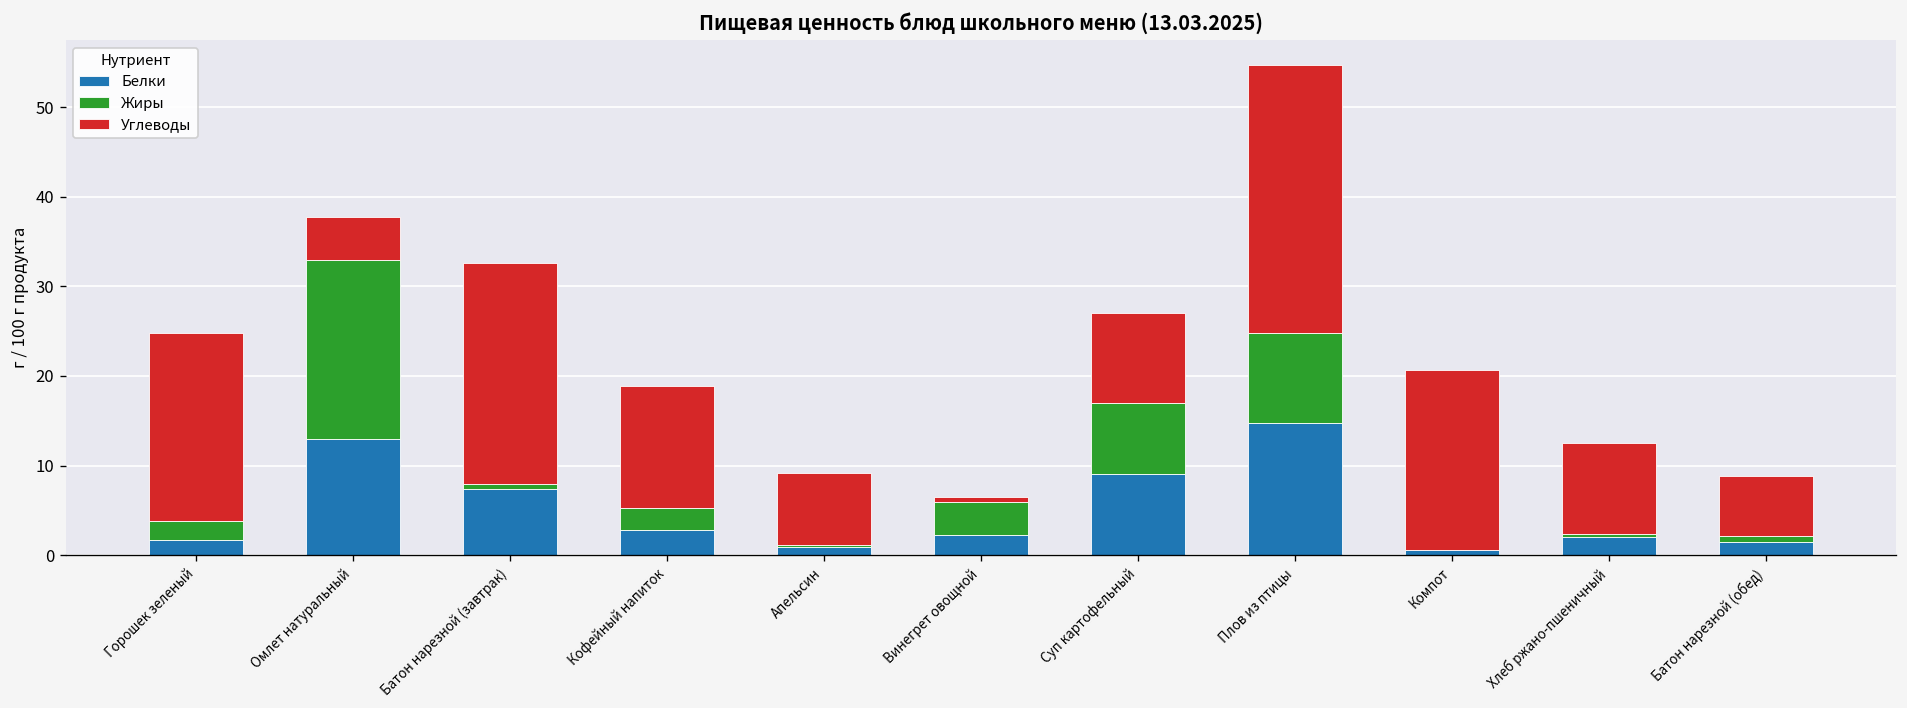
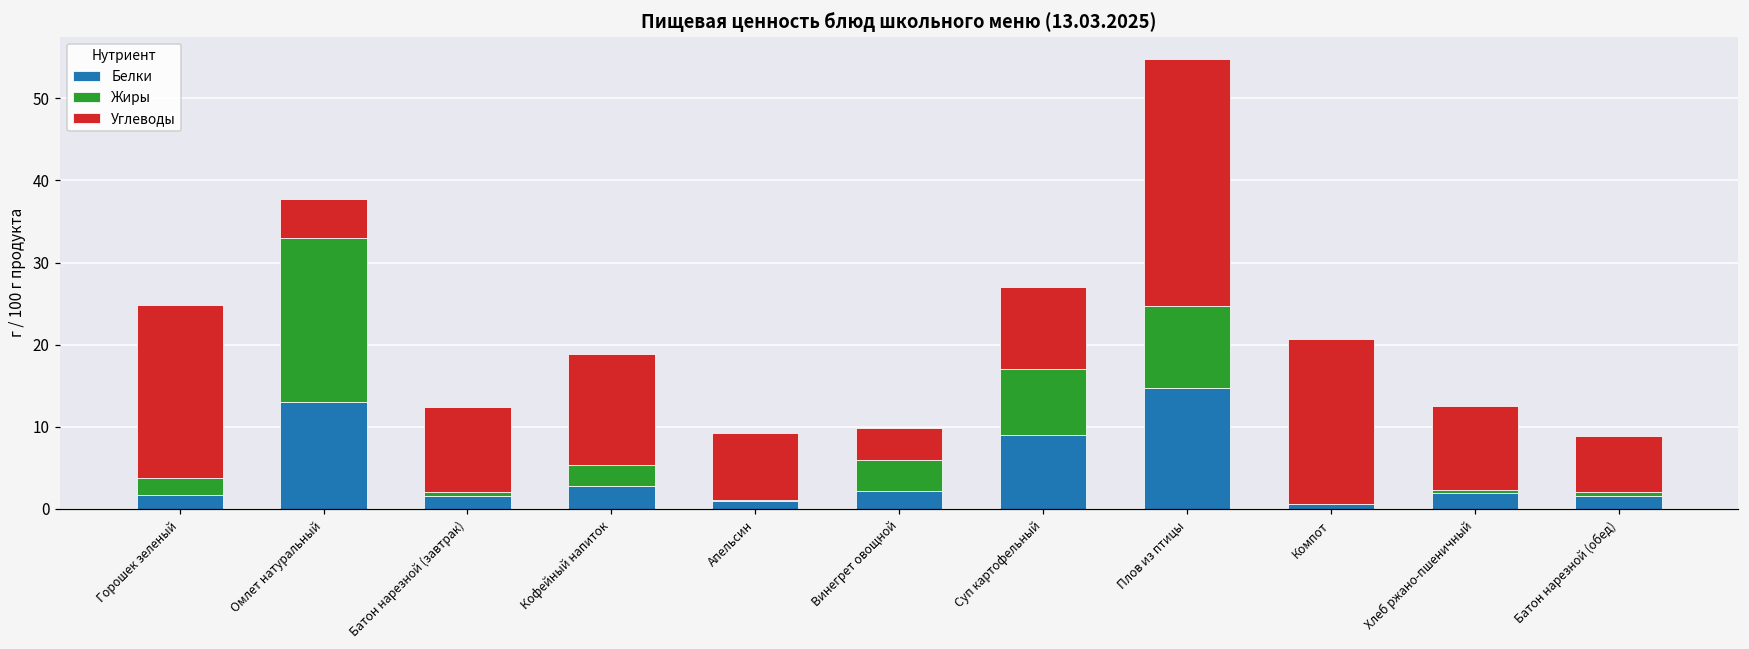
  {
    "Белки": {
      "Горошек зеленый": 2,
      "Омлет натуральный": 13,
-     "Батон нарезной (завтрак)": 7,
+     "Батон нарезной (завтрак)": 2,
      "Кофейный напиток": 3,
      "Апельсин": 1,
      "Винегрет овощной": 2,
      "Суп картофельный": 9,
      "Плов из птицы": 15,
      "Компот": 1,
      "Хлеб ржано-пшеничный": 2,
      "Батон нарезной (обед)": 2
    },
    "Жиры": {
      "Горошек зеленый": 2,
      "Омлет натуральный": 20,
      "Батон нарезной (завтрак)": 1,
      "Кофейный напиток": 3,
      "Винегрет овощной": 4,
      "Суп картофельный": 8,
      "Плов из птицы": 10,
      "Компот": 0,
      "Хлеб ржано-пшеничный": 0,
      "Батон нарезной (обед)": 1
    },
    "Углеводы": {
      "Горошек зеленый": 21,
      "Омлет натуральный": 5,
-     "Батон нарезной (завтрак)": 25,
+     "Батон нарезной (завтрак)": 10,
      "Кофейный напиток": 14,
      "Апельсин": 8,
-     "Винегрет овощной": 1,
+     "Винегрет овощной": 4,
      "Суп картофельный": 10,
      "Плов из птицы": 30,
      "Компот": 20,
      "Хлеб ржано-пшеничный": 10,
      "Батон нарезной (обед)": 7
    }
  }
